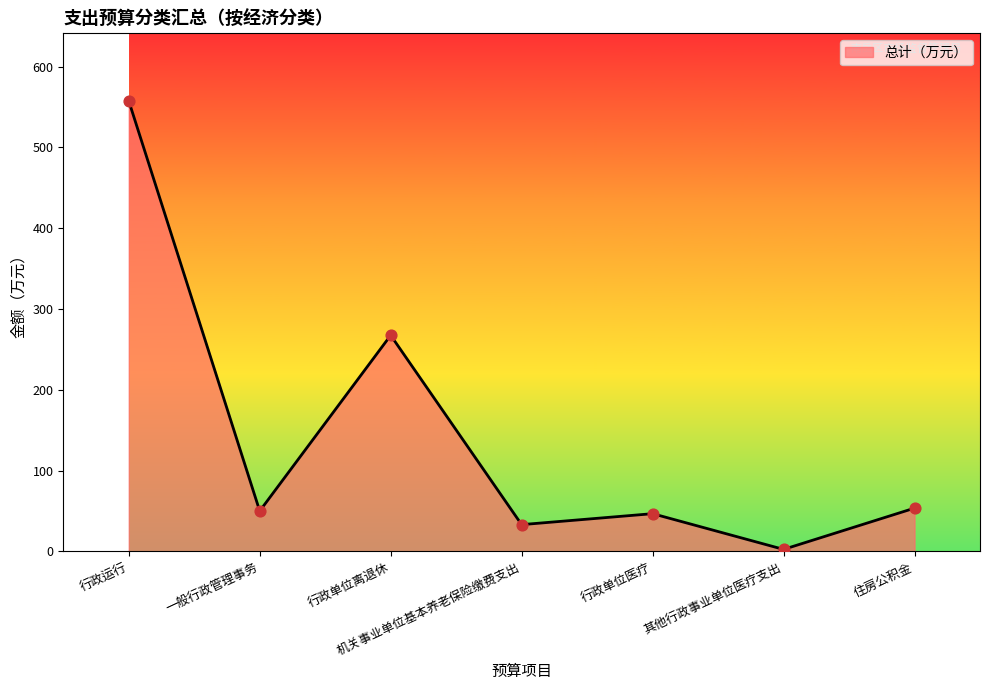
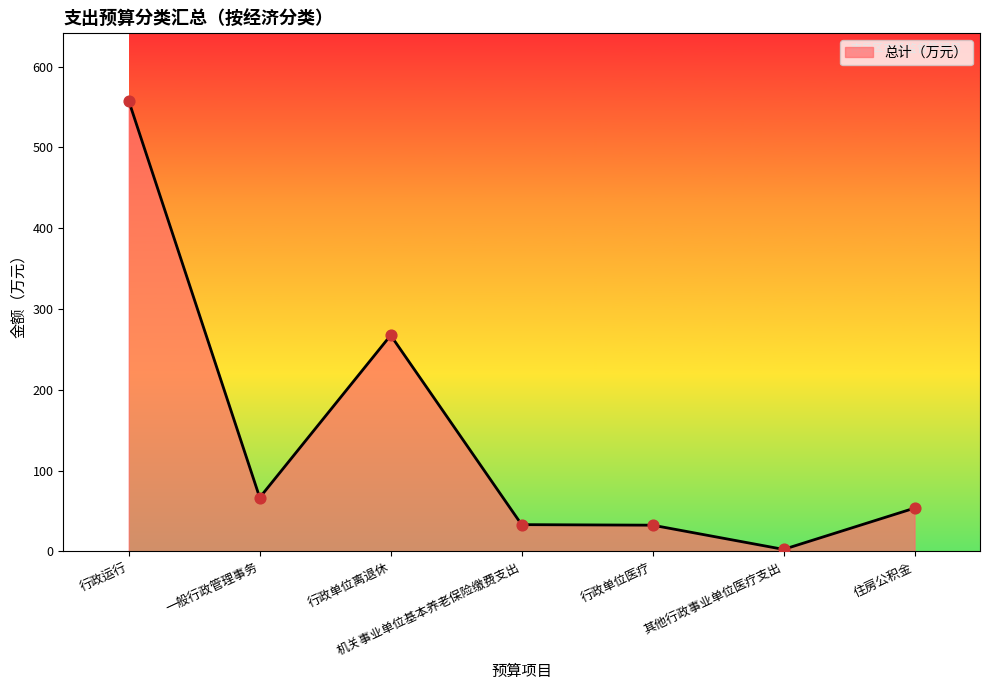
  {
    "行政运行": 560,
-   "一般行政管理事务": 50,
+   "一般行政管理事务": 70,
    "行政单位离退休": 270,
    "机关事业单位基本养老保险缴费支出": 30,
-   "行政单位医疗": 50,
+   "行政单位医疗": 30,
    "其他行政事业单位医疗支出": 0,
    "住房公积金": 50
  }
